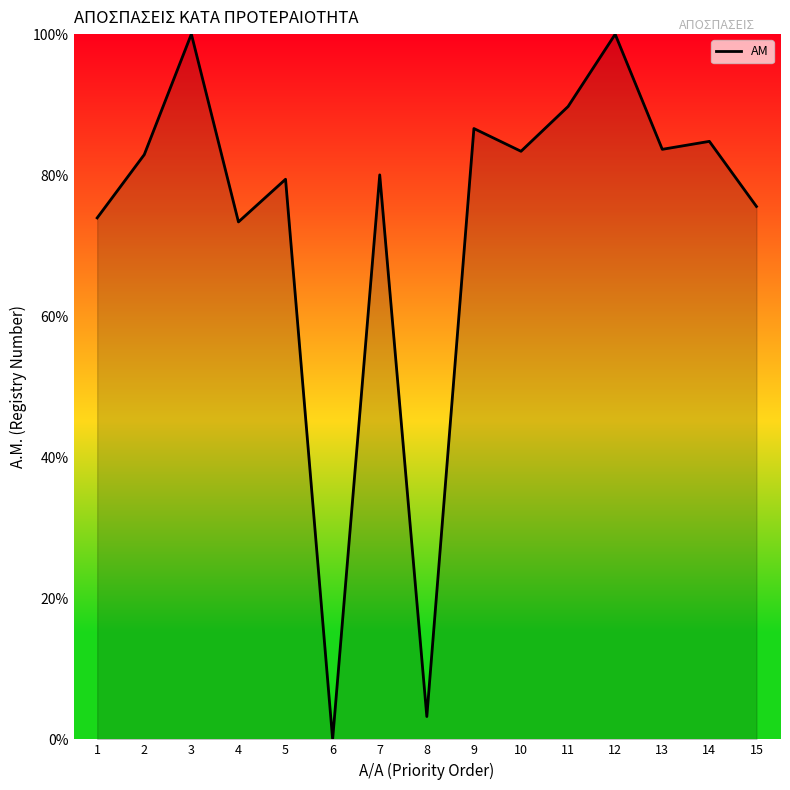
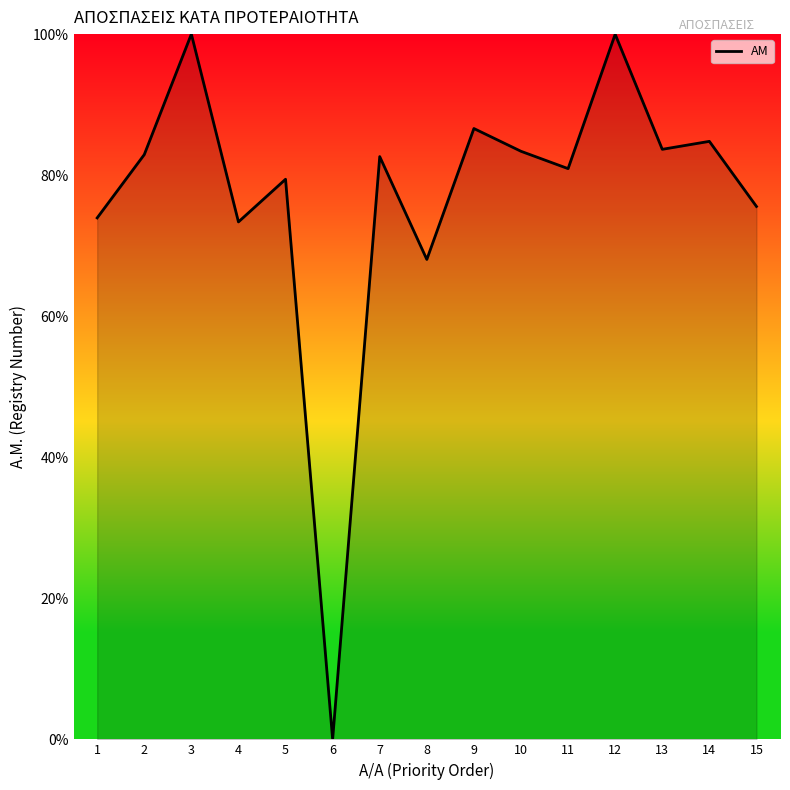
  {
    "1": "74%",
    "2": "83%",
    "3": "100%",
    "4": "73%",
    "5": "79%",
    "6": "0%",
-   "7": "80%",
-   "8": "3%",
+   "7": "83%",
+   "8": "68%",
    "9": "87%",
    "10": "83%",
-   "11": "90%",
+   "11": "81%",
    "12": "100%",
    "13": "84%",
    "14": "85%",
    "15": "76%"
  }
